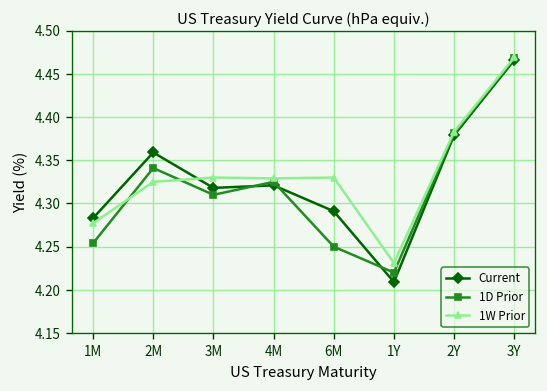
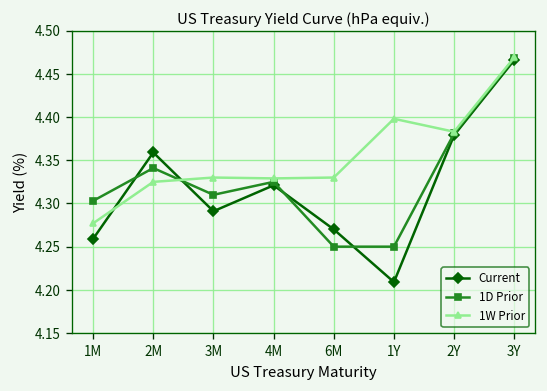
  {
    "Current": {
-     "1M": 4.28,
+     "1M": 4.26,
      "2M": 4.36,
-     "3M": 4.32,
+     "3M": 4.29,
      "4M": 4.32,
-     "6M": 4.29,
+     "6M": 4.27,
      "1Y": 4.21
    },
    "1D Prior": {
-     "1M": 4.25,
+     "1M": 4.30,
      "2M": 4.34,
      "3M": 4.31,
      "4M": 4.33,
      "6M": 4.25,
-     "1Y": 4.22
+     "1Y": 4.25
    },
    "1W Prior": {
      "1M": 4.28,
      "2M": 4.33,
      "3M": 4.33,
      "4M": 4.33,
      "6M": 4.33,
-     "1Y": 4.23
+     "1Y": 4.40
    }
  }
